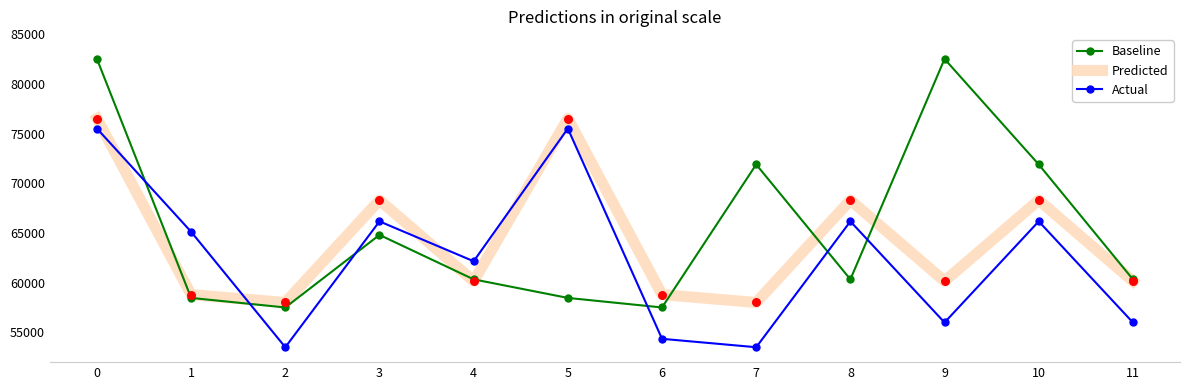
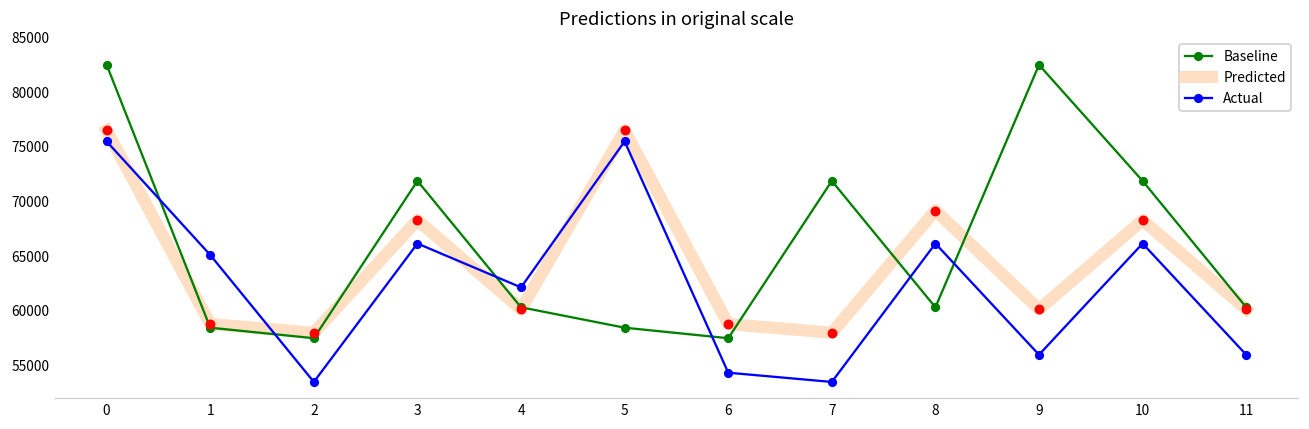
  {
    "Baseline": {
      "0": 83000,
      "1": 58000,
      "2": 58000,
-     "3": 65000,
+     "3": 72000,
      "5": 58000,
      "6": 58000,
      "7": 72000,
      "8": 60000,
      "9": 83000,
      "10": 72000
    },
    "Predicted": {
      "0": 77000,
      "1": 59000,
      "2": 58000,
      "3": 68000,
      "5": 77000,
      "6": 59000,
      "7": 58000,
-     "8": 68000,
+     "8": 69000,
      "9": 60000,
      "10": 68000
    },
    "Actual": {
      "0": 76000,
      "1": 65000,
      "2": 54000,
      "3": 66000,
      "4": 62000,
      "5": 76000,
      "6": 54000,
      "7": 54000,
      "8": 66000,
      "9": 56000,
      "10": 66000,
      "11": 56000
    }
  }
